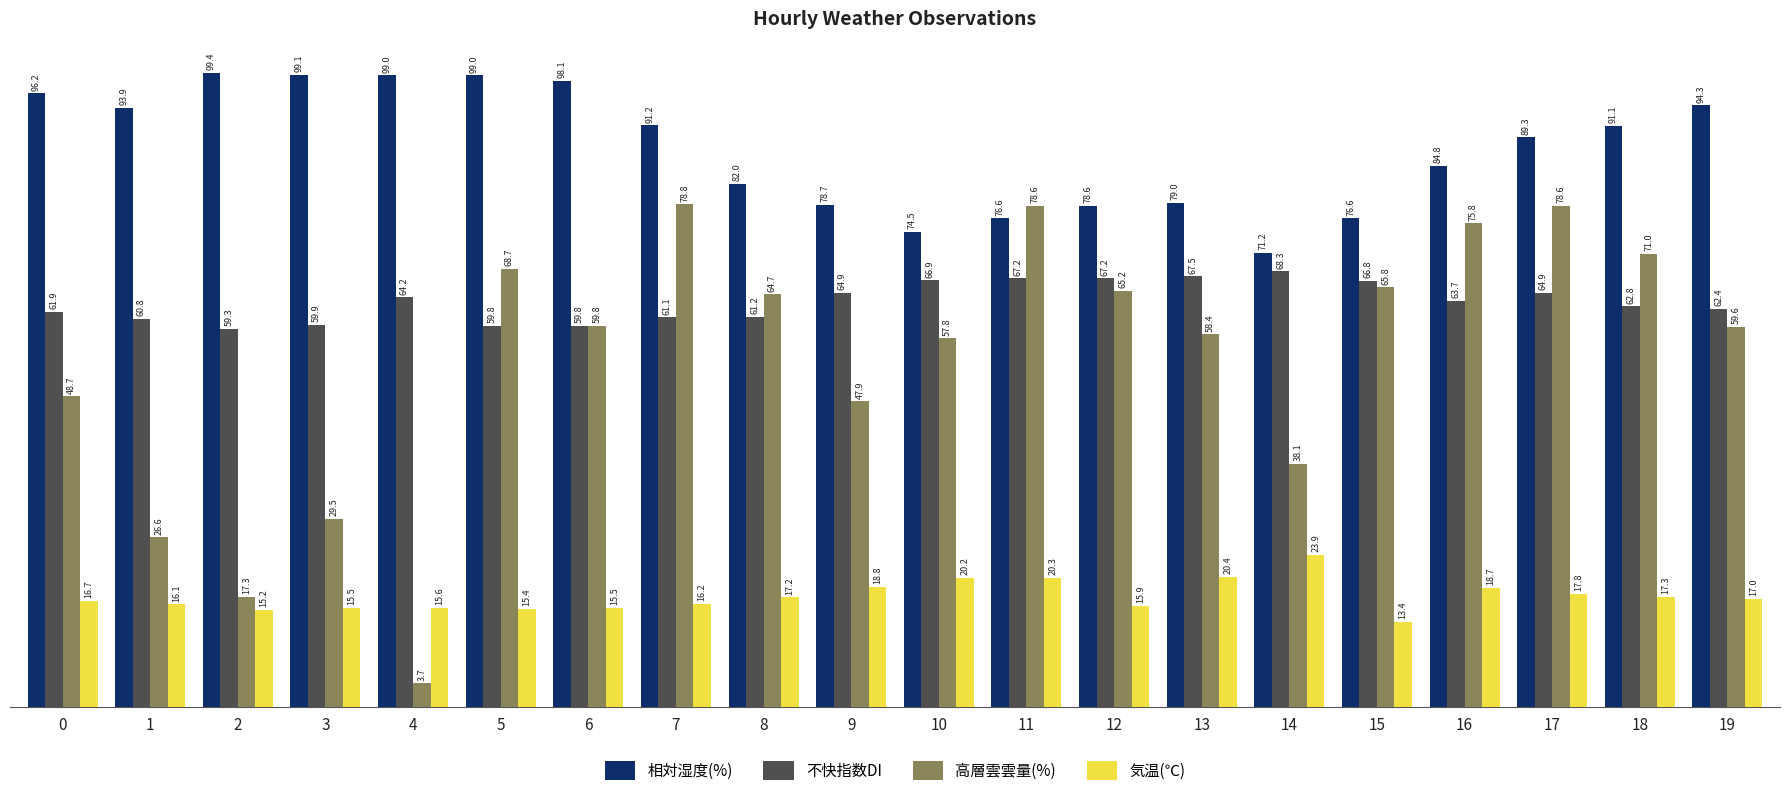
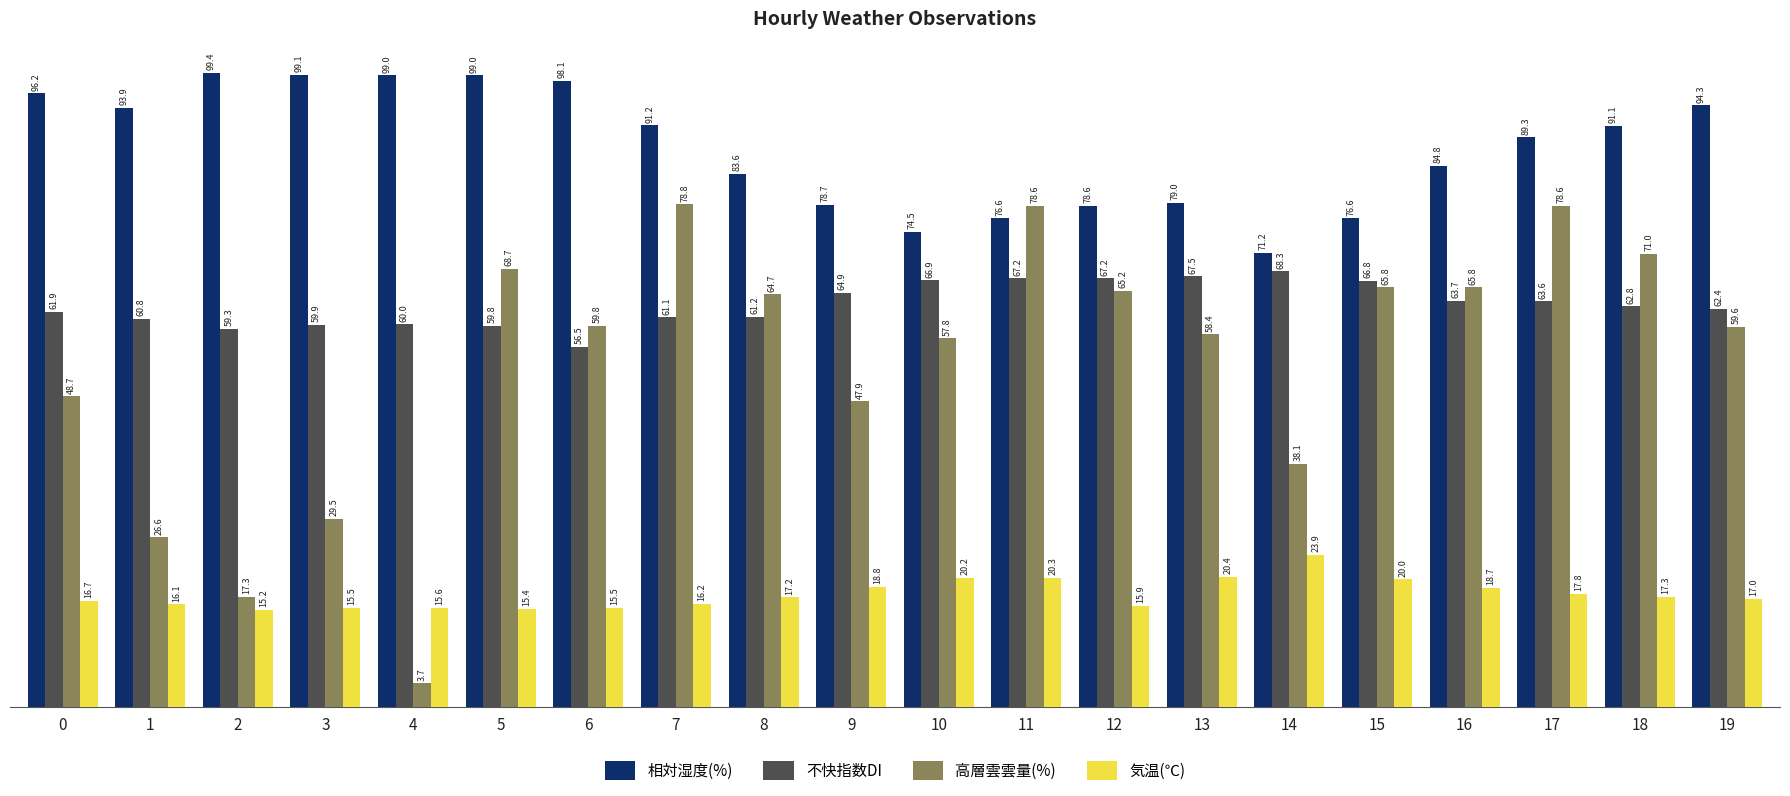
  {
    "相対湿度(%)": {
      "0": 96.2,
      "1": 93.9,
      "2": 99.4,
      "3": 99.1,
      "4": 99.0,
      "5": 99.0,
      "6": 98.1,
      "7": 91.2,
-     "8": 82.0,
+     "8": 83.6,
      "9": 78.7,
      "10": 74.5,
      "11": 76.6,
      "12": 78.6,
      "13": 79.0,
      "14": 71.2,
      "15": 76.6,
      "16": 84.8,
      "17": 89.3,
      "18": 91.1,
      "19": 94.3
    },
    "不快指数DI": {
      "0": 61.9,
      "1": 60.8,
      "2": 59.3,
      "3": 59.9,
-     "4": 64.2,
+     "4": 60.0,
      "5": 59.8,
-     "6": 59.8,
+     "6": 56.5,
      "7": 61.1,
      "8": 61.2,
      "9": 64.9,
      "10": 66.9,
      "11": 67.2,
      "12": 67.2,
      "13": 67.5,
      "14": 68.3,
      "15": 66.8,
      "16": 63.7,
-     "17": 64.9,
+     "17": 63.6,
      "18": 62.8,
      "19": 62.4
    },
    "高層雲雲量(%)": {
      "0": 48.7,
      "1": 26.6,
      "2": 17.3,
      "3": 29.5,
      "4": 3.7,
      "5": 68.7,
      "6": 59.8,
      "7": 78.8,
      "8": 64.7,
      "9": 47.9,
      "10": 57.8,
      "11": 78.6,
      "12": 65.2,
      "13": 58.4,
      "14": 38.1,
      "15": 65.8,
-     "16": 75.8,
+     "16": 65.8,
      "17": 78.6,
      "18": 71.0,
      "19": 59.6
    },
    "気温(℃)": {
      "0": 16.7,
      "1": 16.1,
      "2": 15.2,
      "3": 15.5,
      "4": 15.6,
      "5": 15.4,
      "6": 15.5,
      "7": 16.2,
      "8": 17.2,
      "9": 18.8,
      "10": 20.2,
      "11": 20.3,
      "12": 15.9,
      "13": 20.4,
      "14": 23.9,
-     "15": 13.4,
+     "15": 20.0,
      "16": 18.7,
      "17": 17.8,
      "18": 17.3,
      "19": 17.0
    }
  }
